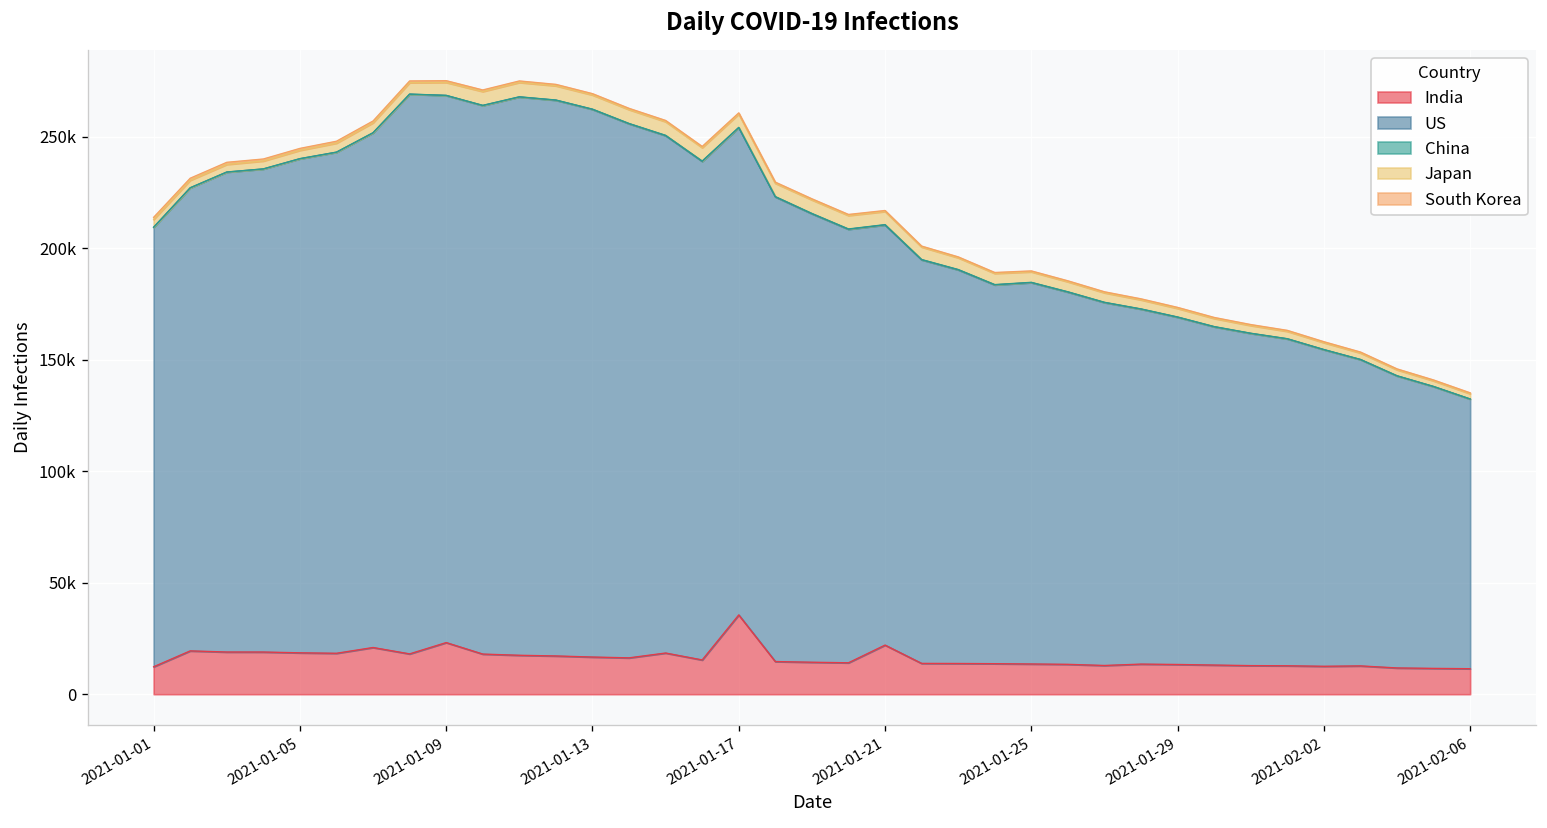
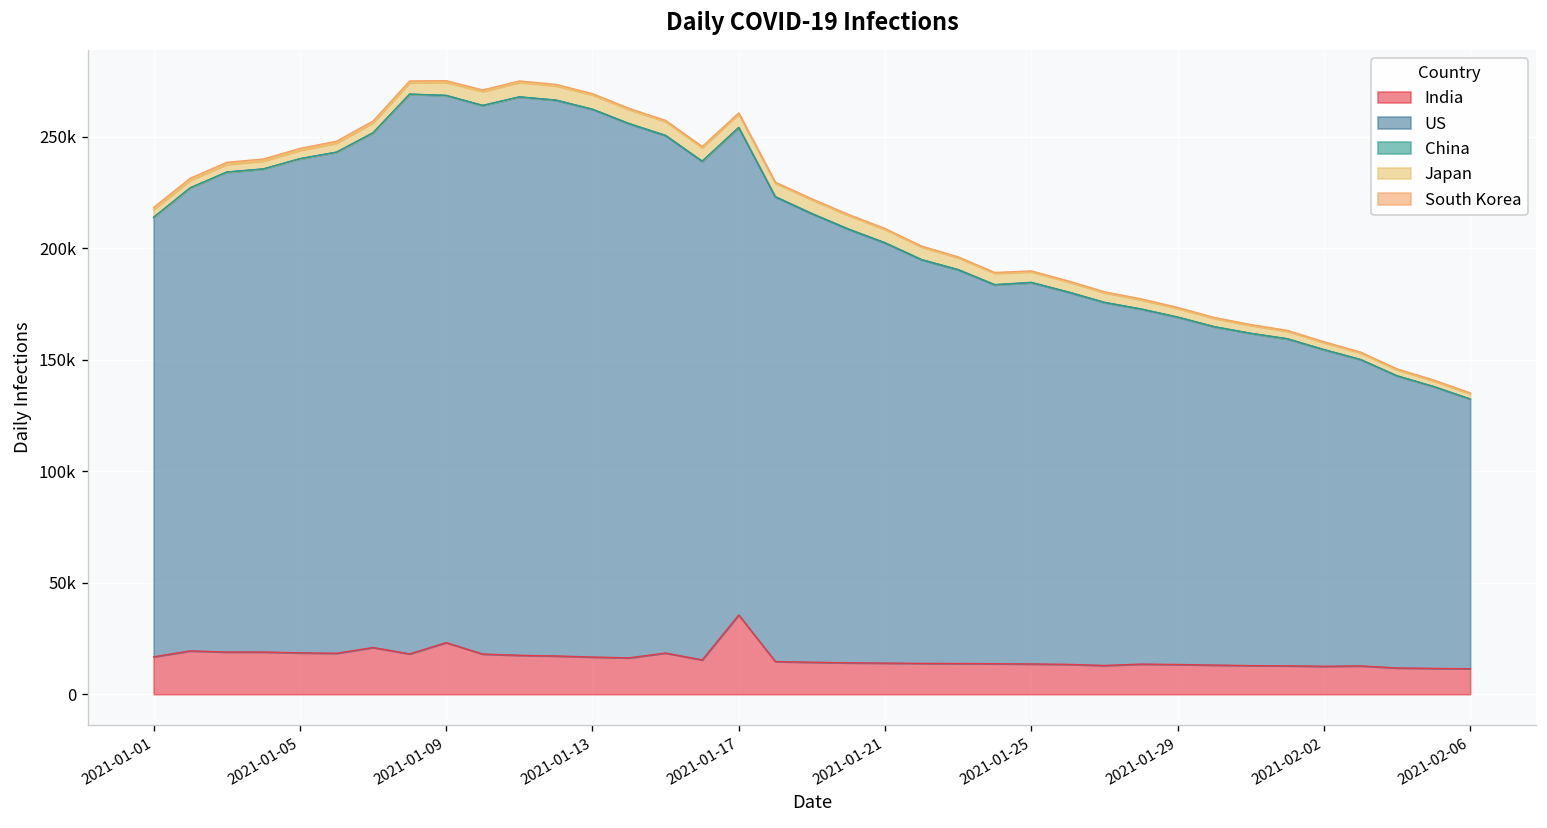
  {
    "India": {
-     "2021-01-01": 12000,
+     "2021-01-01": 17000,
      "2021-01-05": 19000,
      "2021-01-09": 23000,
      "2021-01-13": 17000,
      "2021-01-17": 36000,
-     "2021-01-21": 22000,
+     "2021-01-21": 14000,
      "2021-01-25": 14000,
      "2021-01-29": 13000,
      "2021-02-02": 13000,
      "2021-02-06": 11000
    }
  }
